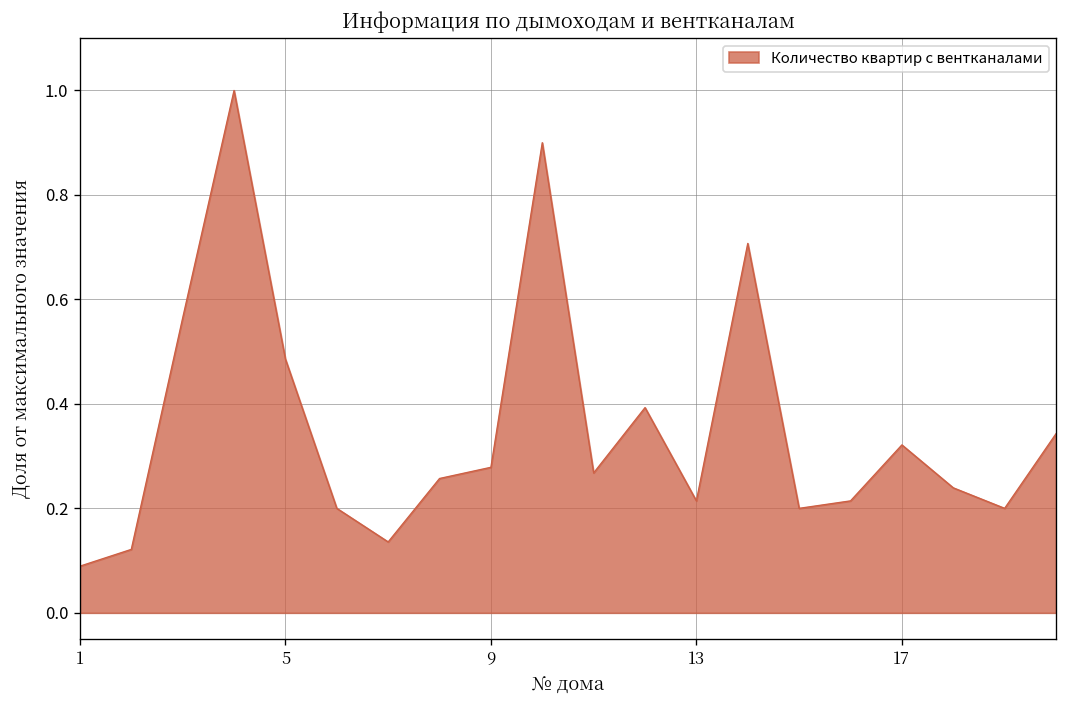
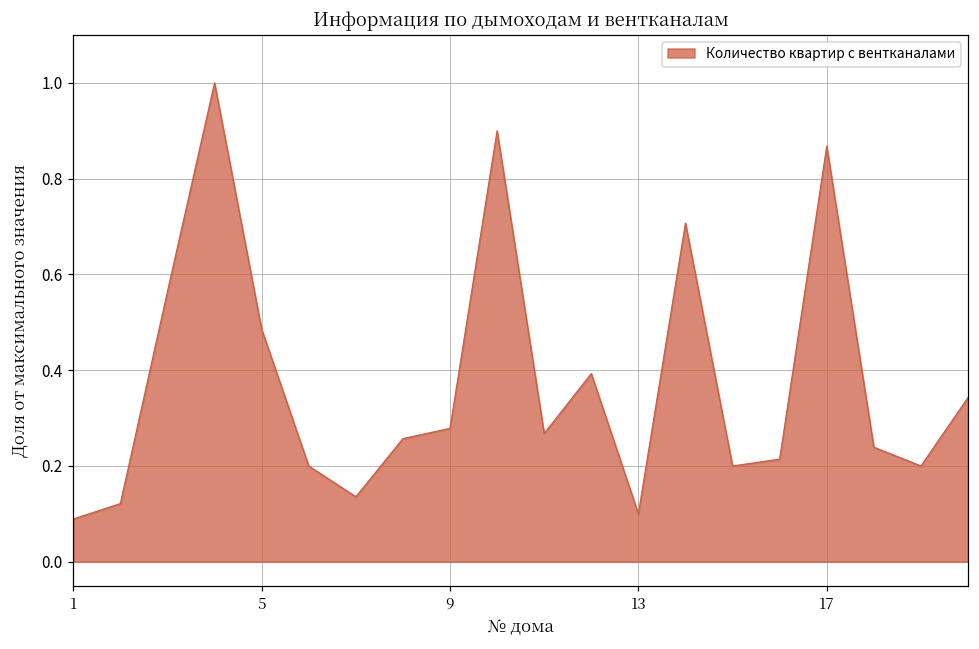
  {
    "1": 0.09,
    "5": 0.49,
    "9": 0.28,
-   "13": 0.21,
-   "17": 0.32
+   "13": 0.10,
+   "17": 0.87
  }
